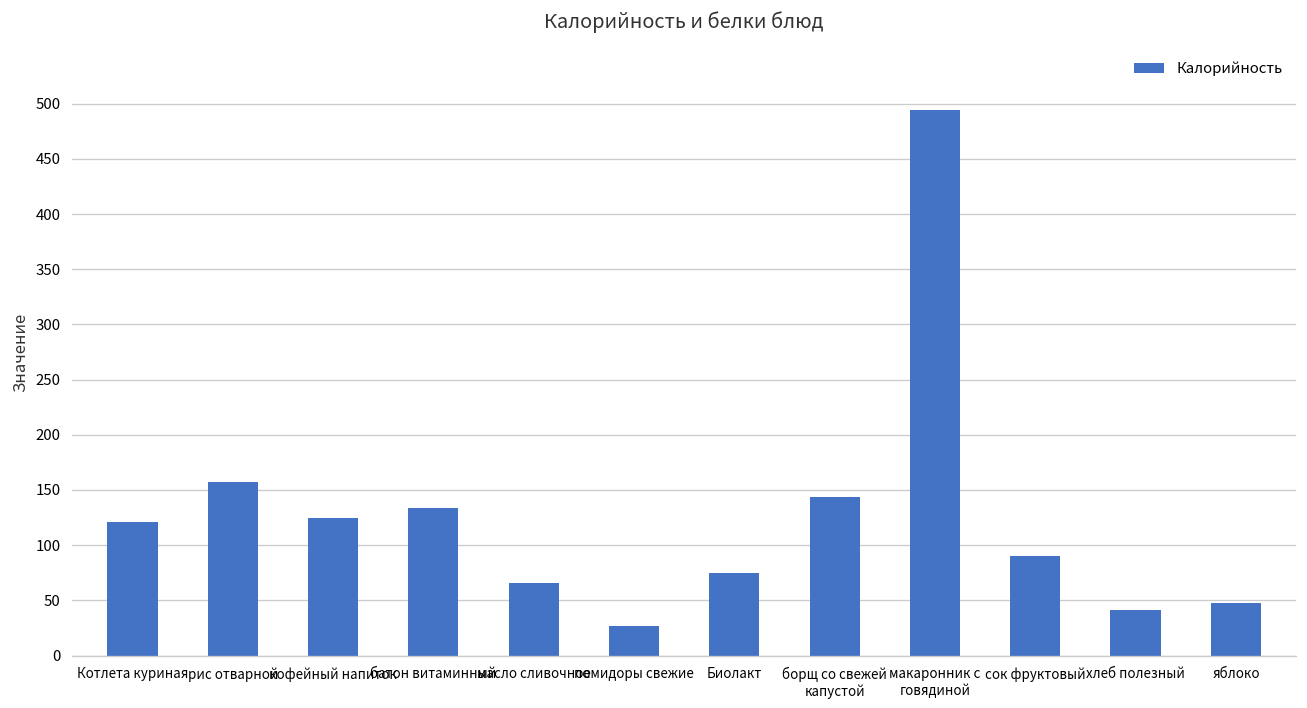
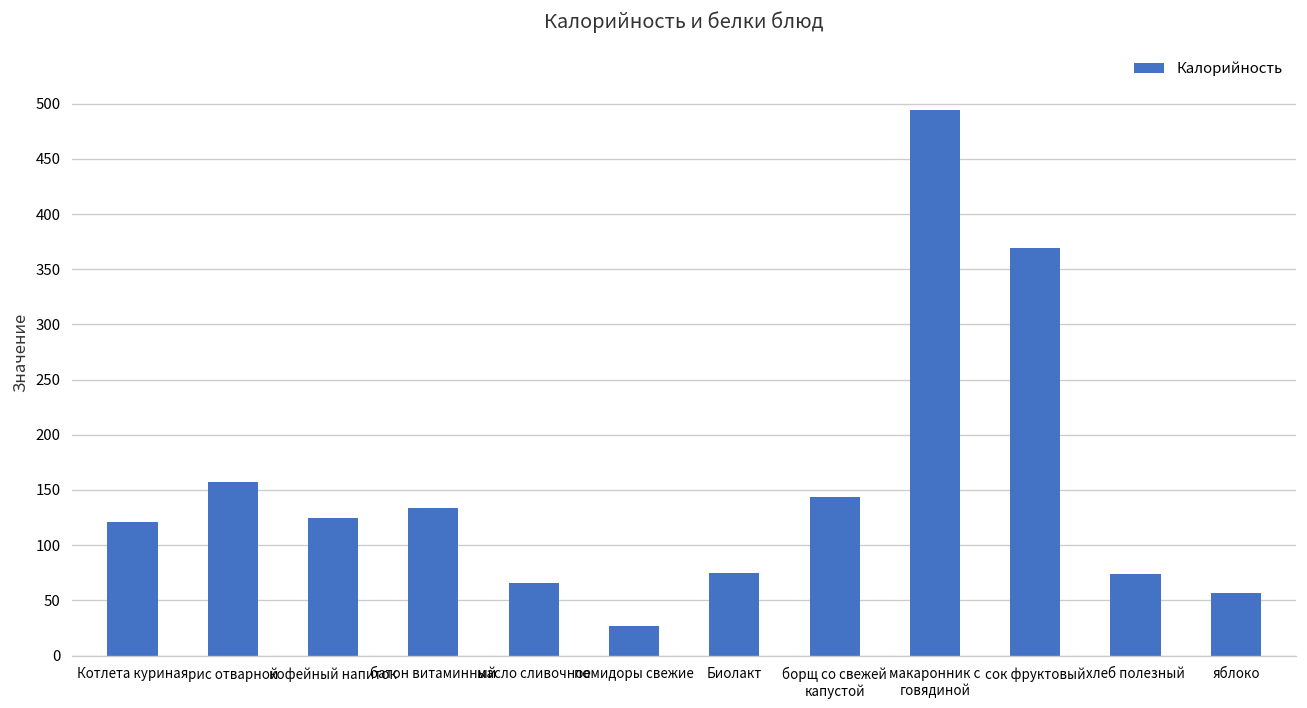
  {
    "Котлета куриная": 120,
    "рис отварной": 160,
    "помидоры свежие": 30,
    "Биолакт": 80,
    "борщ со свежей капустой": 140,
    "макаронник с говядиной": 490,
-   "сок фруктовый": 90,
-   "хлеб полезный": 40,
-   "яблоко": 50
+   "сок фруктовый": 370,
+   "хлеб полезный": 70,
+   "яблоко": 60
  }
